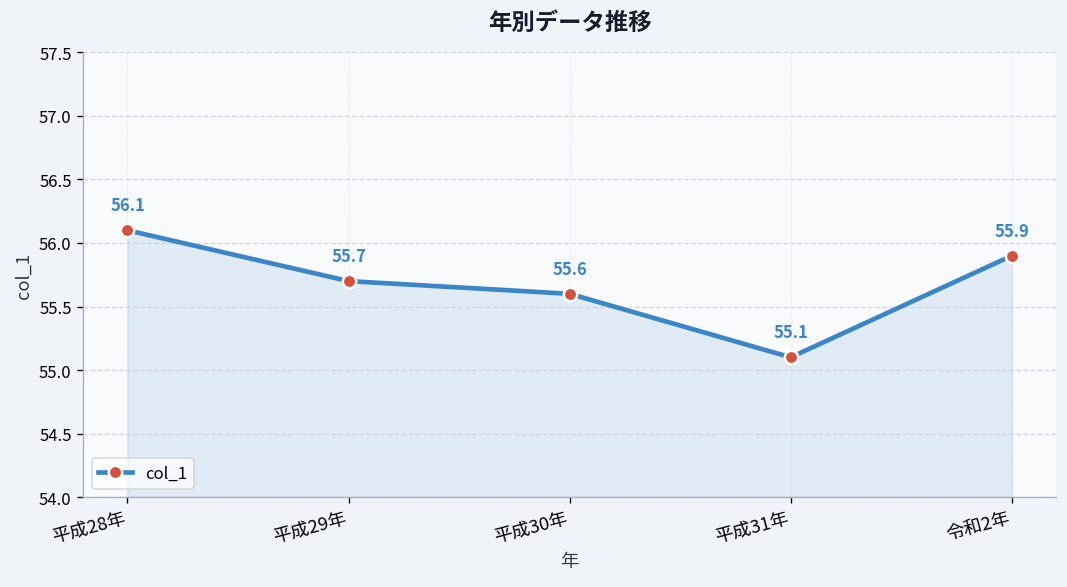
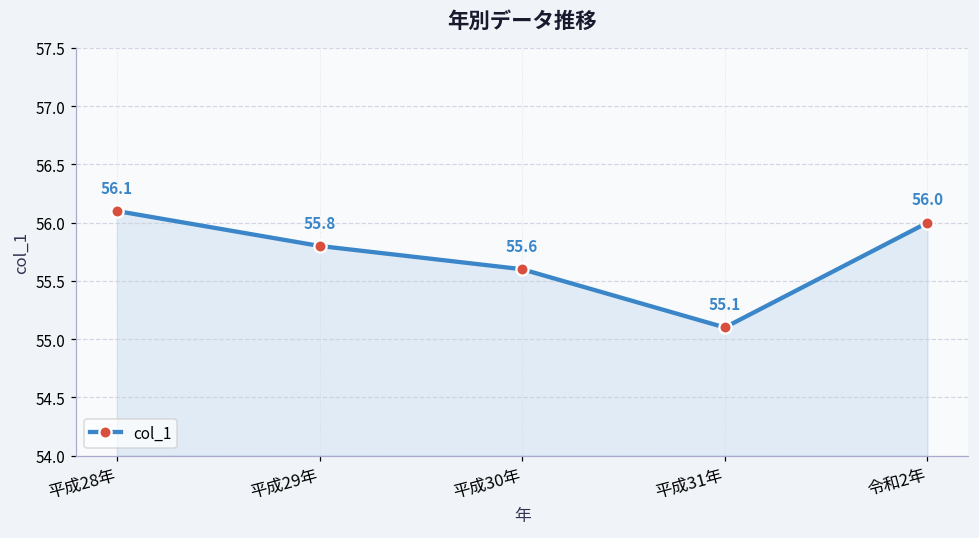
  {
    "平成28年": 56.1,
-   "平成29年": 55.7,
+   "平成29年": 55.8,
    "平成30年": 55.6,
    "平成31年": 55.1,
-   "令和2年": 55.9
+   "令和2年": 56.0
  }
